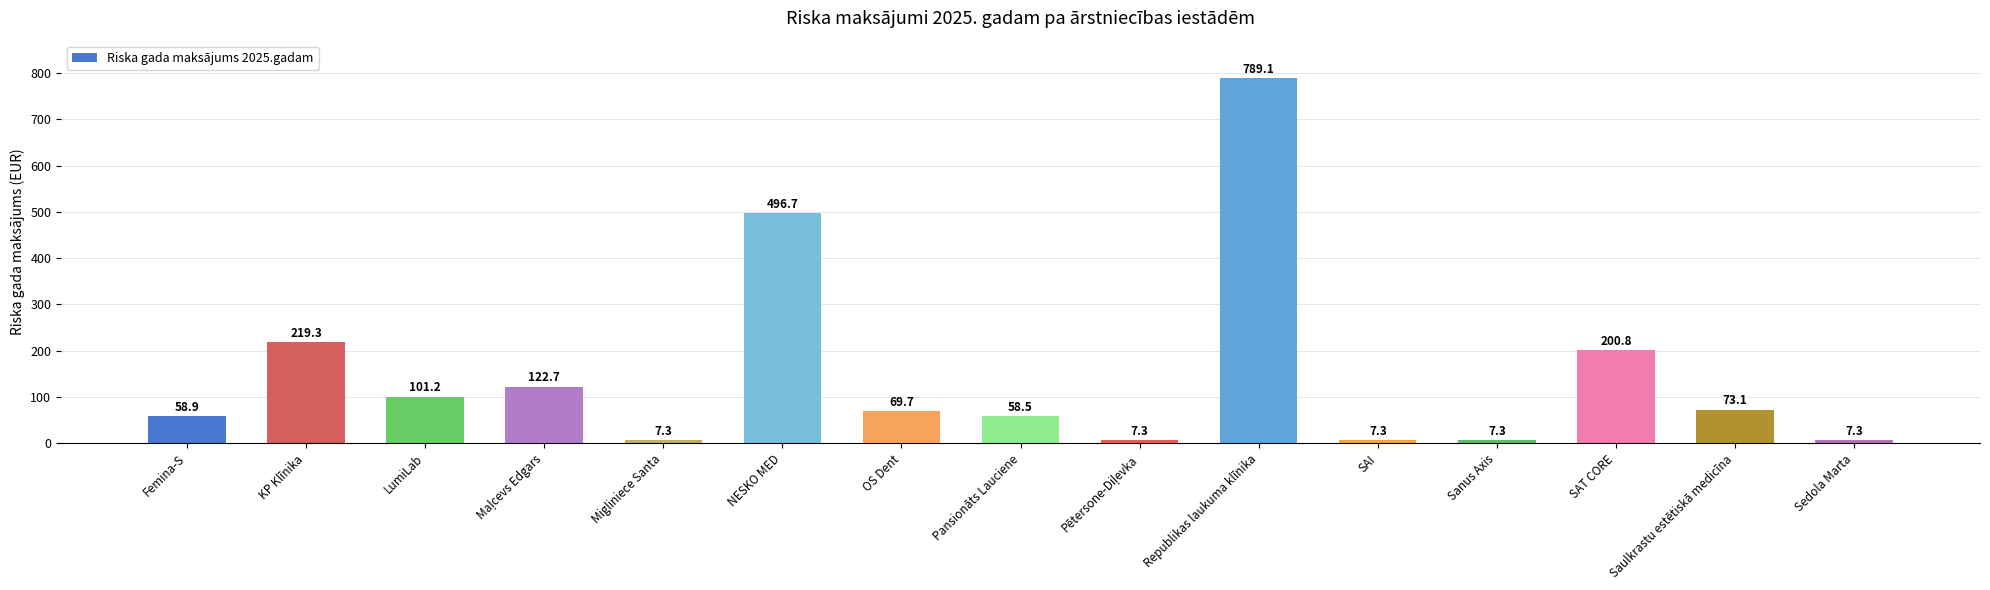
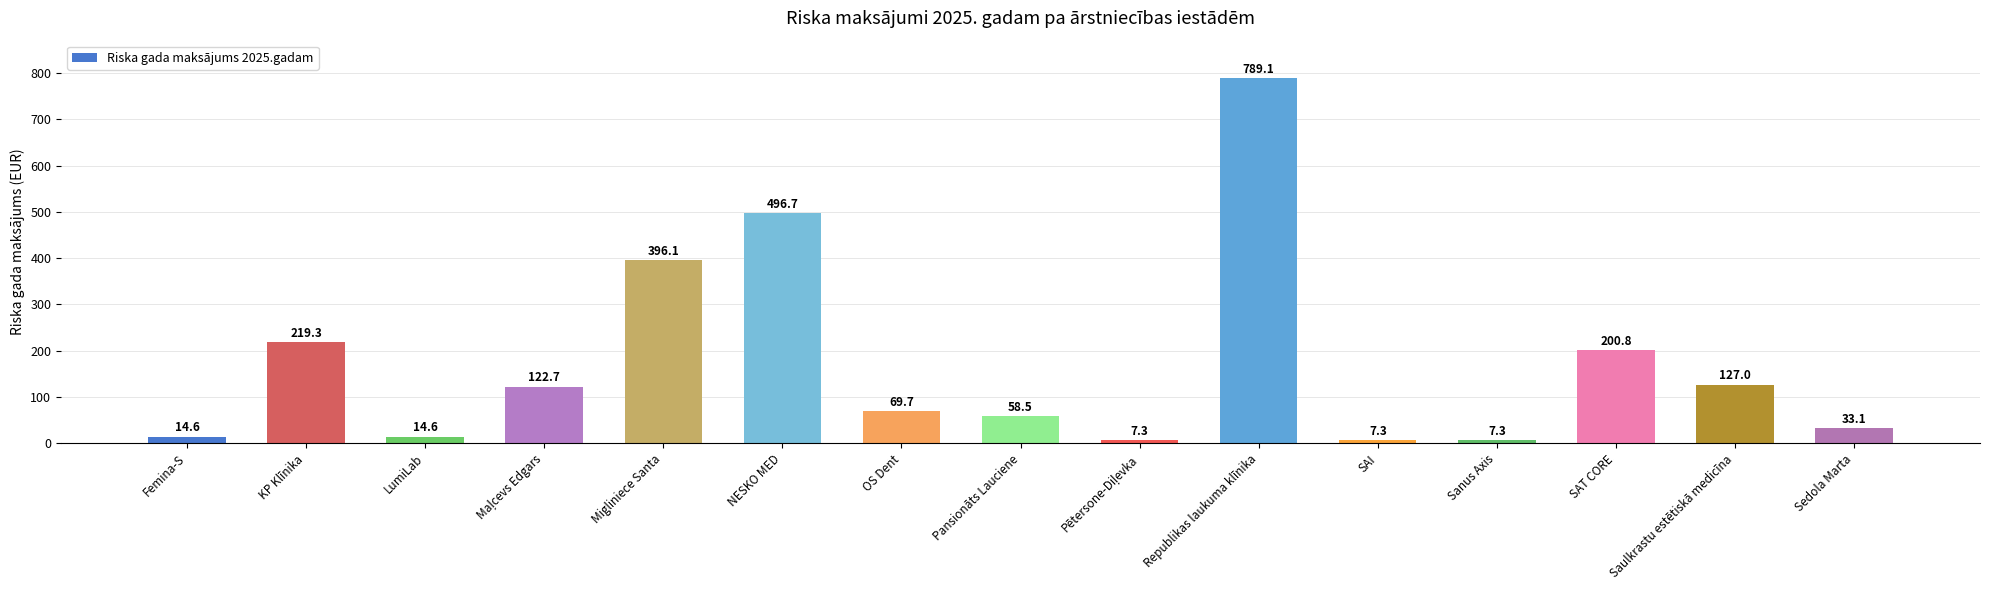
  {
-   "Femina-S": 58.9,
+   "Femina-S": 14.6,
    "KP Klīnika": 219.3,
-   "LumiLab": 101.2,
+   "LumiLab": 14.6,
    "Maļcevs Edgars": 122.7,
-   "Migliniece Santa": 7.3,
+   "Migliniece Santa": 396.1,
    "NESKO MED": 496.7,
    "OS Dent": 69.7,
    "Pansionāts Lauciene": 58.5,
    "Pētersone-Diļevka": 7.3,
    "Republikas laukuma klīnika": 789.1,
    "SAI": 7.3,
    "Sanus Axis": 7.3,
    "SAT CORE": 200.8,
-   "Saulkrastu estētiskā medicīna": 73.1,
-   "Sedola Marta": 7.3
+   "Saulkrastu estētiskā medicīna": 127.0,
+   "Sedola Marta": 33.1
  }
